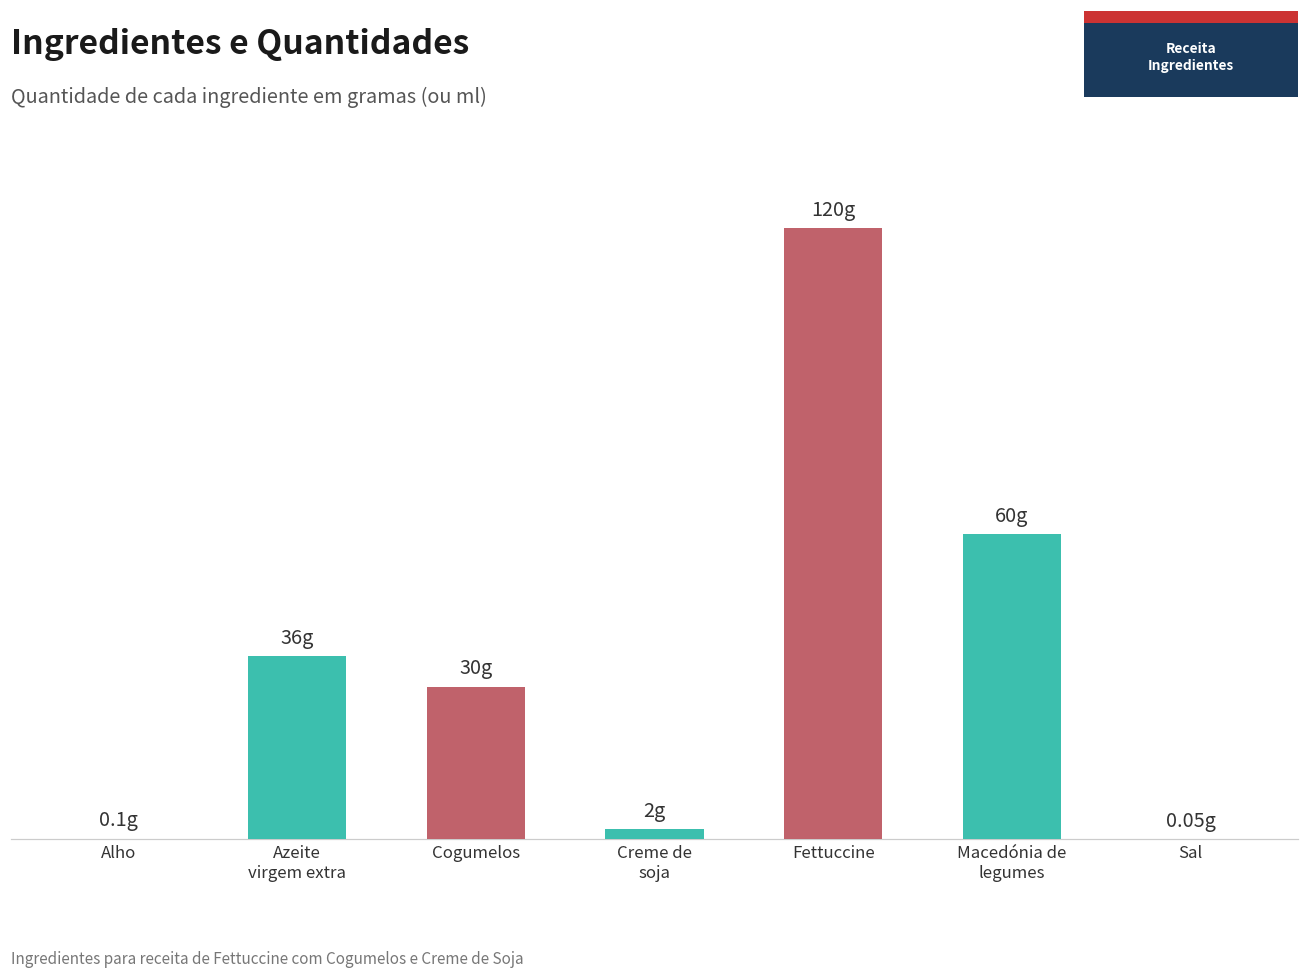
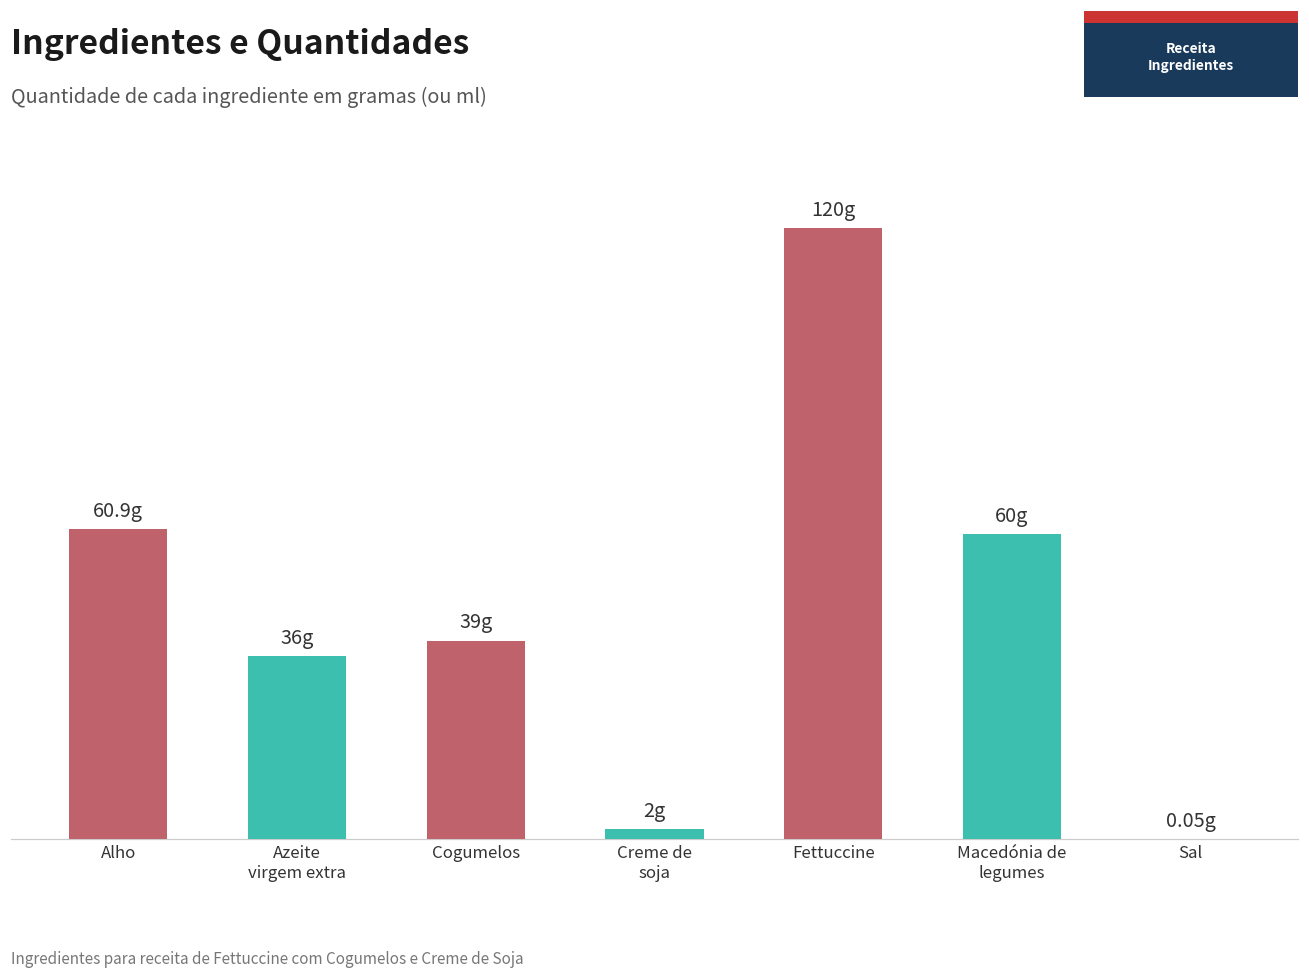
  {
-   "Alho": "0.1g",
+   "Alho": "60.9g",
    "Azeite virgem extra": "36g",
-   "Cogumelos": "30g",
+   "Cogumelos": "39g",
    "Creme de soja": "2g",
    "Fettuccine": "120g",
    "Macedónia de legumes": "60g",
    "Sal": "0.05g"
  }
